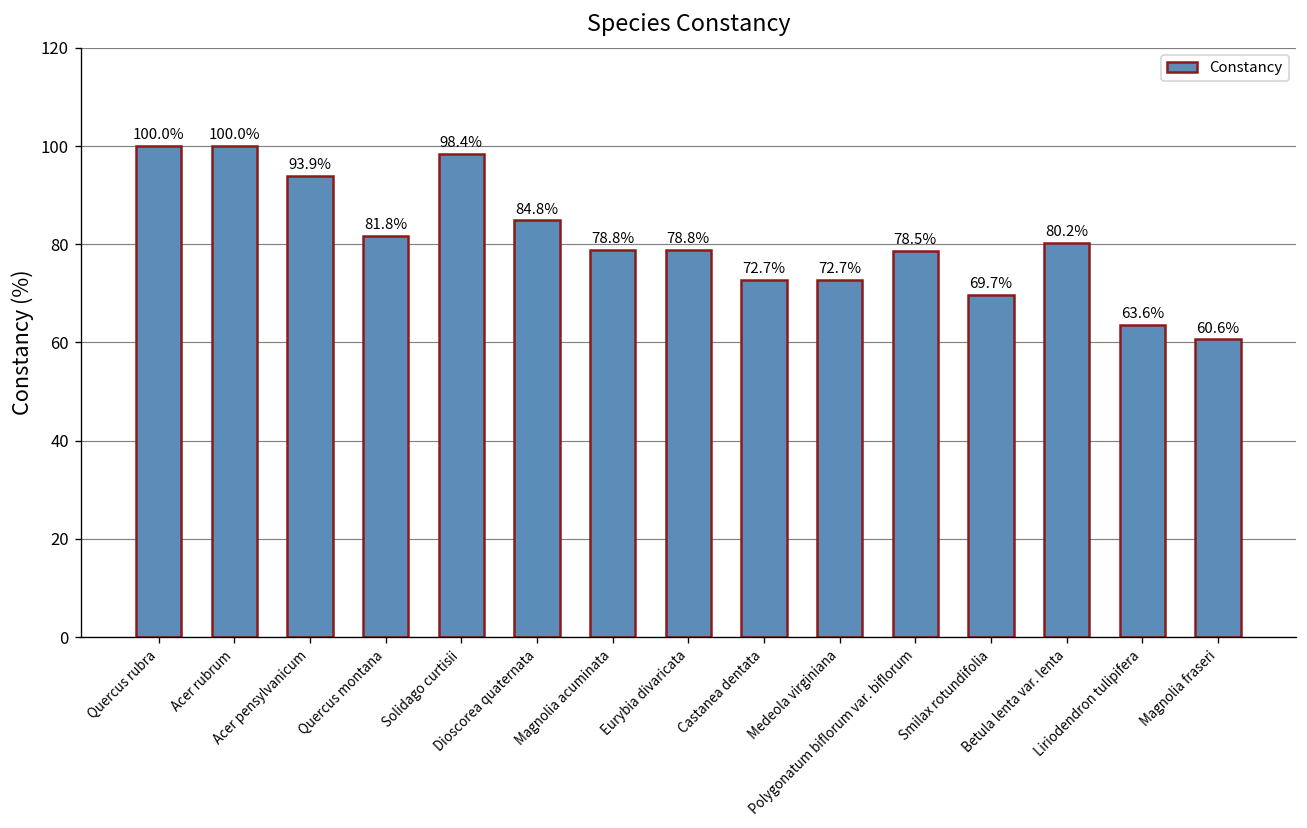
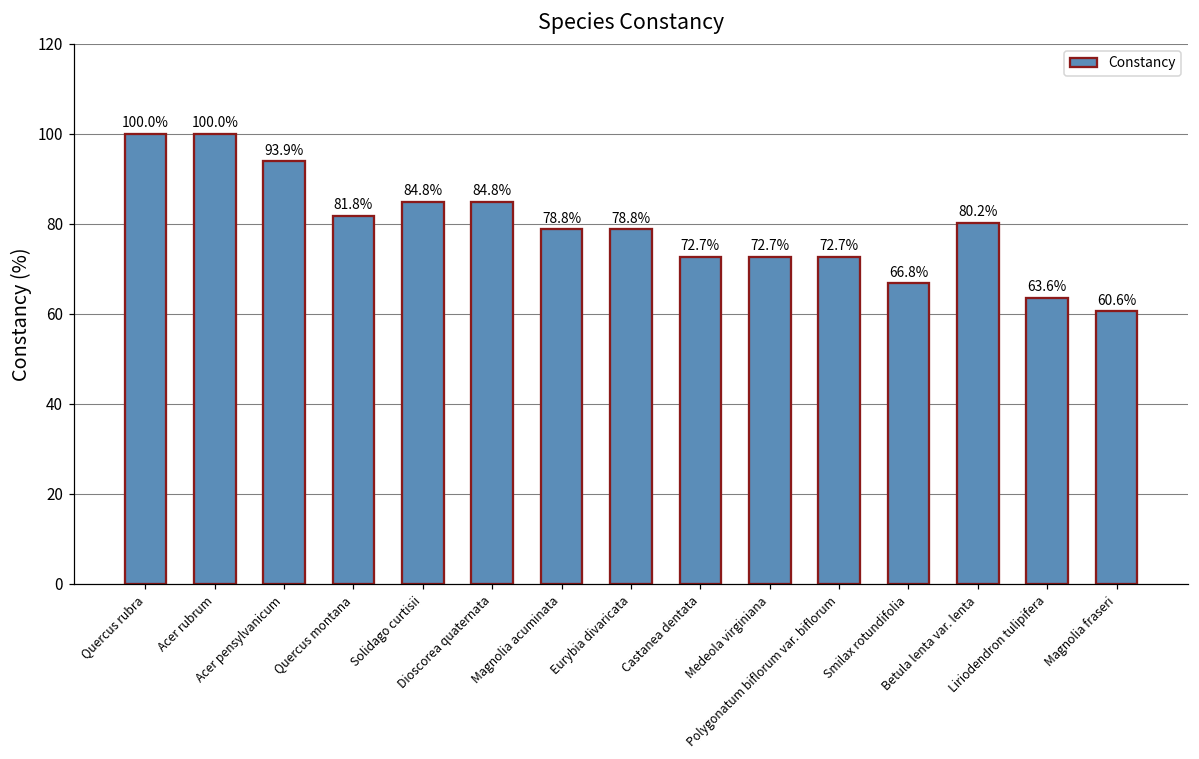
  {
    "Quercus rubra": "100.0%",
    "Acer rubrum": "100.0%",
    "Acer pensylvanicum": "93.9%",
    "Quercus montana": "81.8%",
-   "Solidago curtisii": "98.4%",
+   "Solidago curtisii": "84.8%",
    "Dioscorea quaternata": "84.8%",
    "Magnolia acuminata": "78.8%",
    "Eurybia divaricata": "78.8%",
    "Castanea dentata": "72.7%",
    "Medeola virginiana": "72.7%",
-   "Polygonatum biflorum var. biflorum": "78.5%",
-   "Smilax rotundifolia": "69.7%",
+   "Polygonatum biflorum var. biflorum": "72.7%",
+   "Smilax rotundifolia": "66.8%",
    "Betula lenta var. lenta": "80.2%",
    "Liriodendron tulipifera": "63.6%",
    "Magnolia fraseri": "60.6%"
  }
